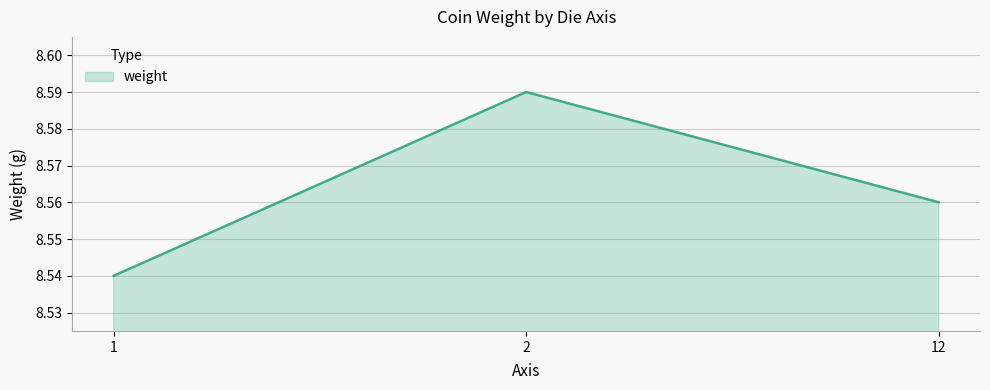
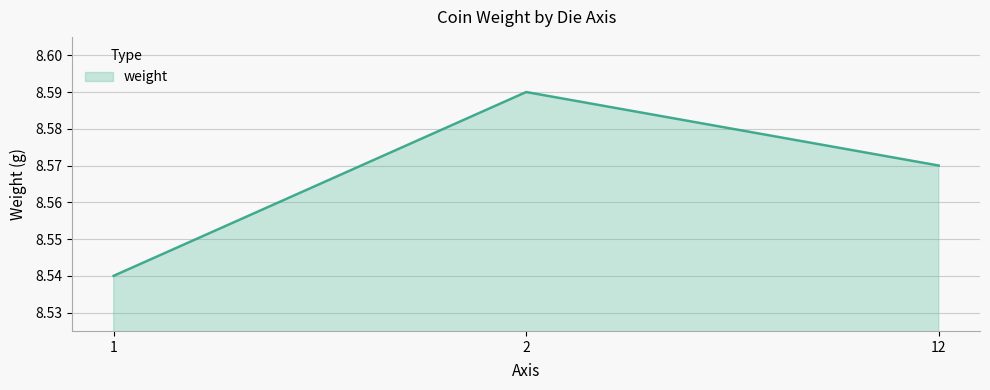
  {
    "1": 8.54,
    "2": 8.59,
-   "12": 8.56
+   "12": 8.57
  }
